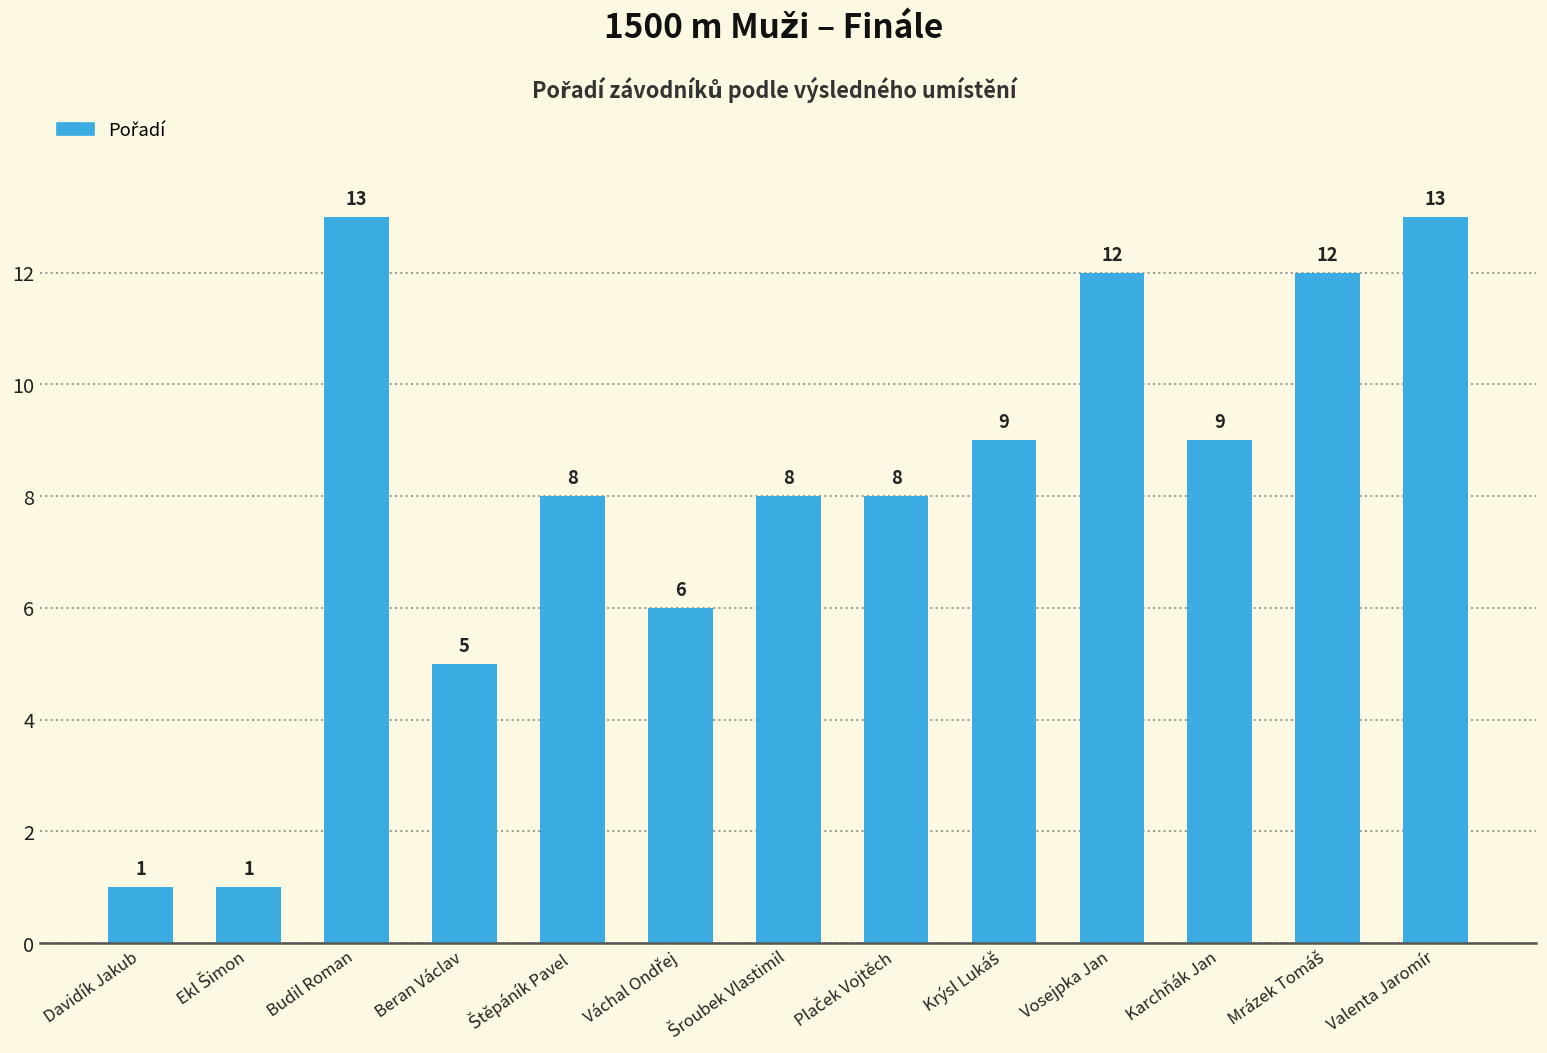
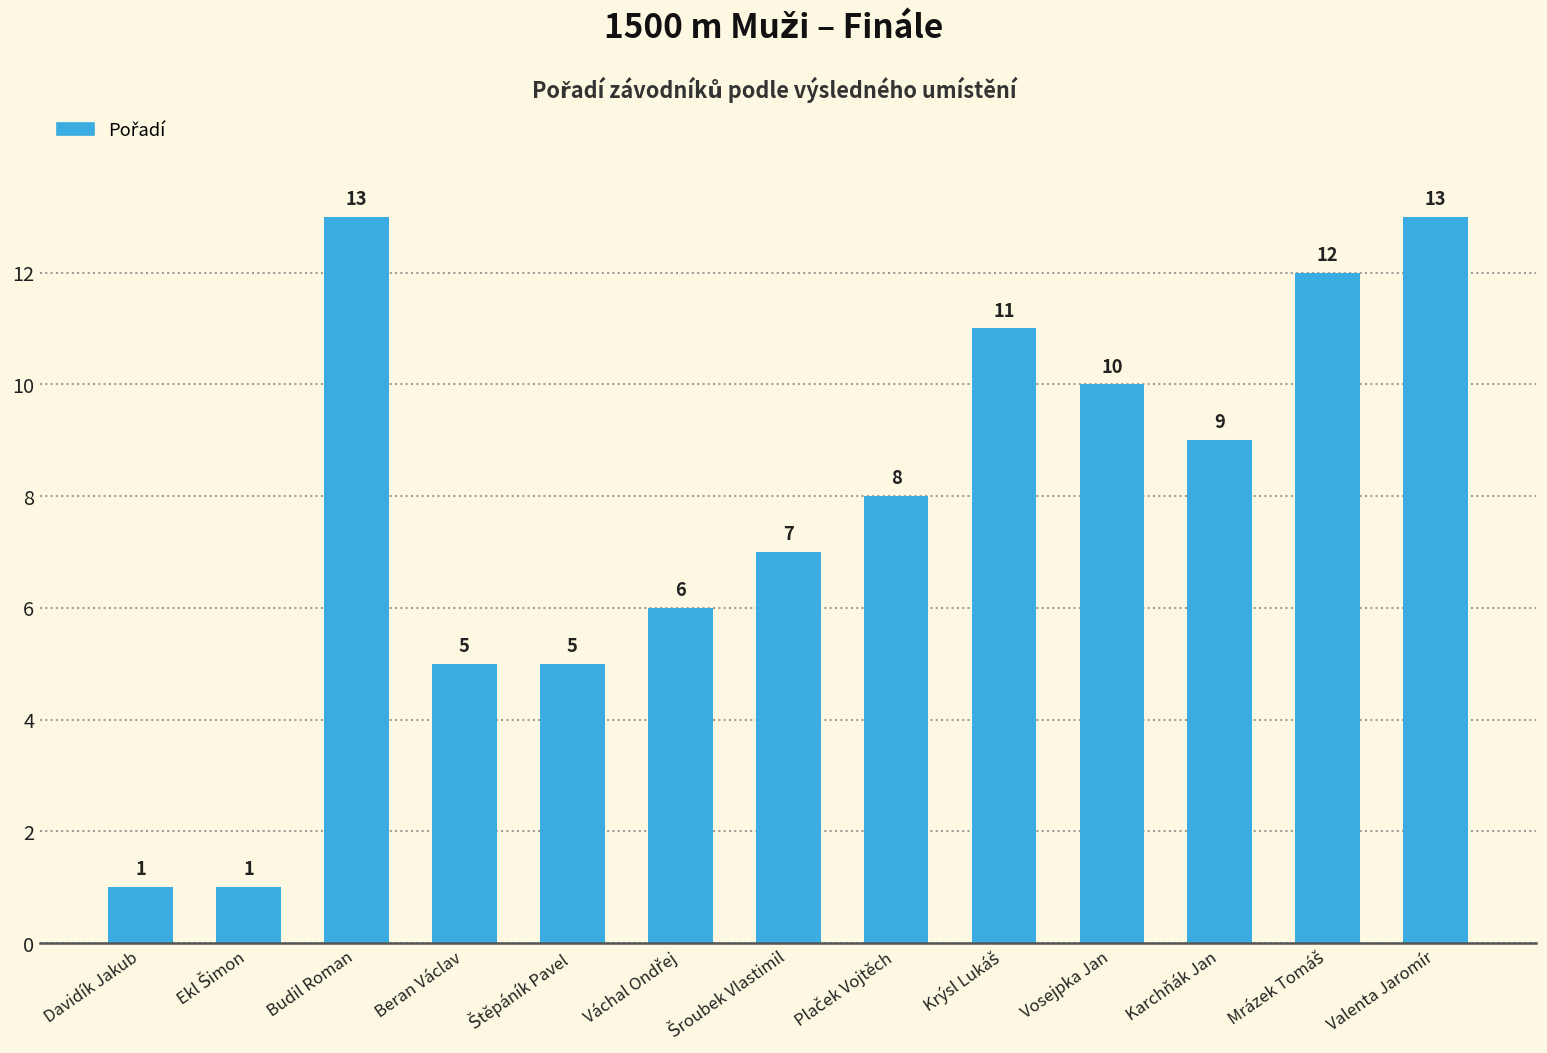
  {
    "Davidík Jakub": 1,
    "Ekl Šimon": 1,
    "Budil Roman": 13,
    "Beran Václav": 5,
-   "Štěpáník Pavel": 8,
+   "Štěpáník Pavel": 5,
    "Váchal Ondřej": 6,
-   "Šroubek Vlastimil": 8,
+   "Šroubek Vlastimil": 7,
    "Plaček Vojtěch": 8,
-   "Krýsl Lukáš": 9,
-   "Vosejpka Jan": 12,
+   "Krýsl Lukáš": 11,
+   "Vosejpka Jan": 10,
    "Karchňák Jan": 9,
    "Mrázek Tomáš": 12,
    "Valenta Jaromír": 13
  }
